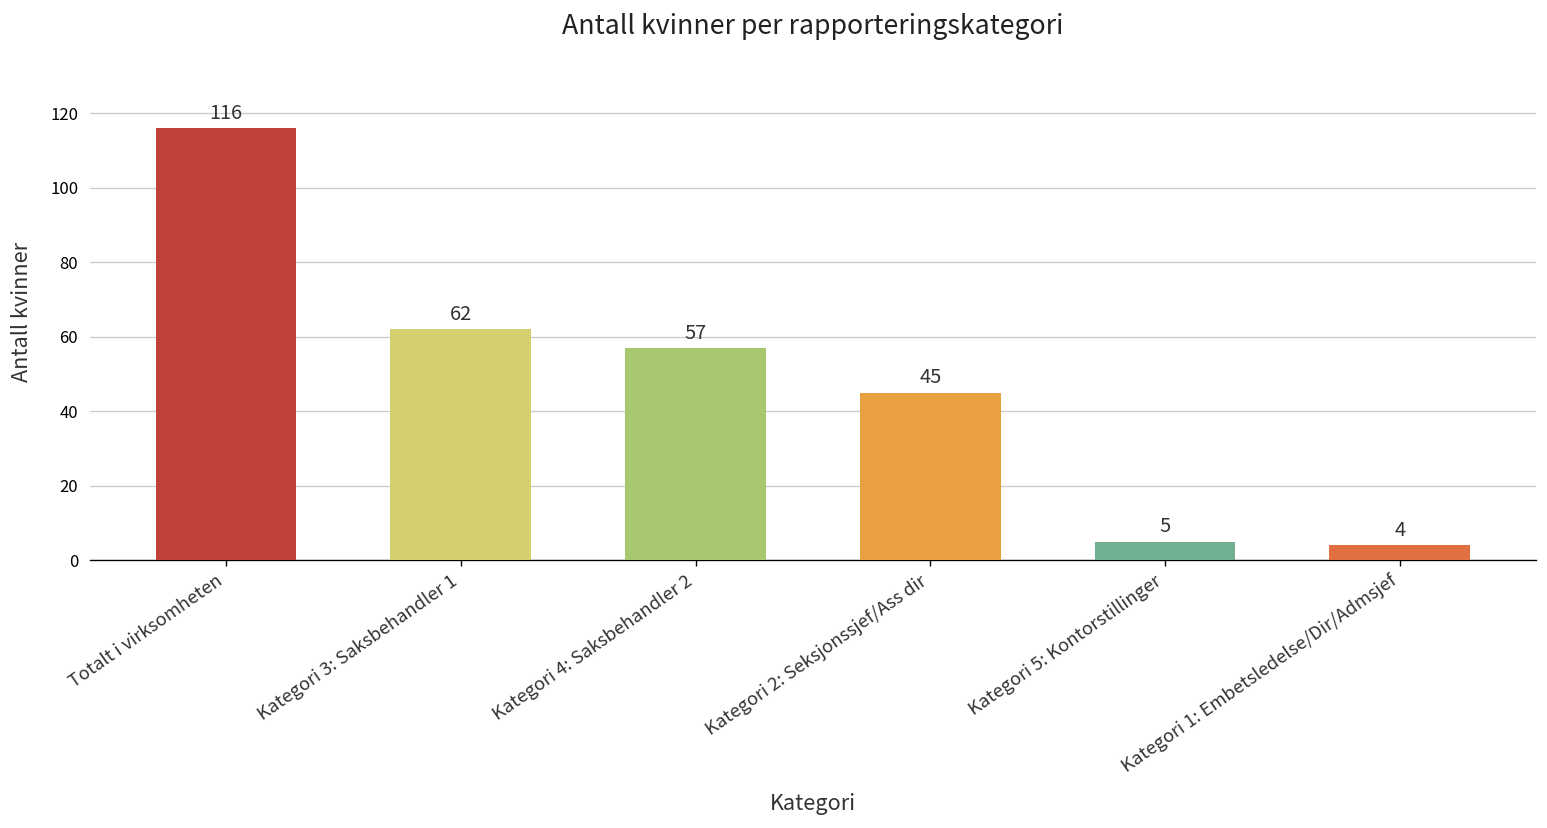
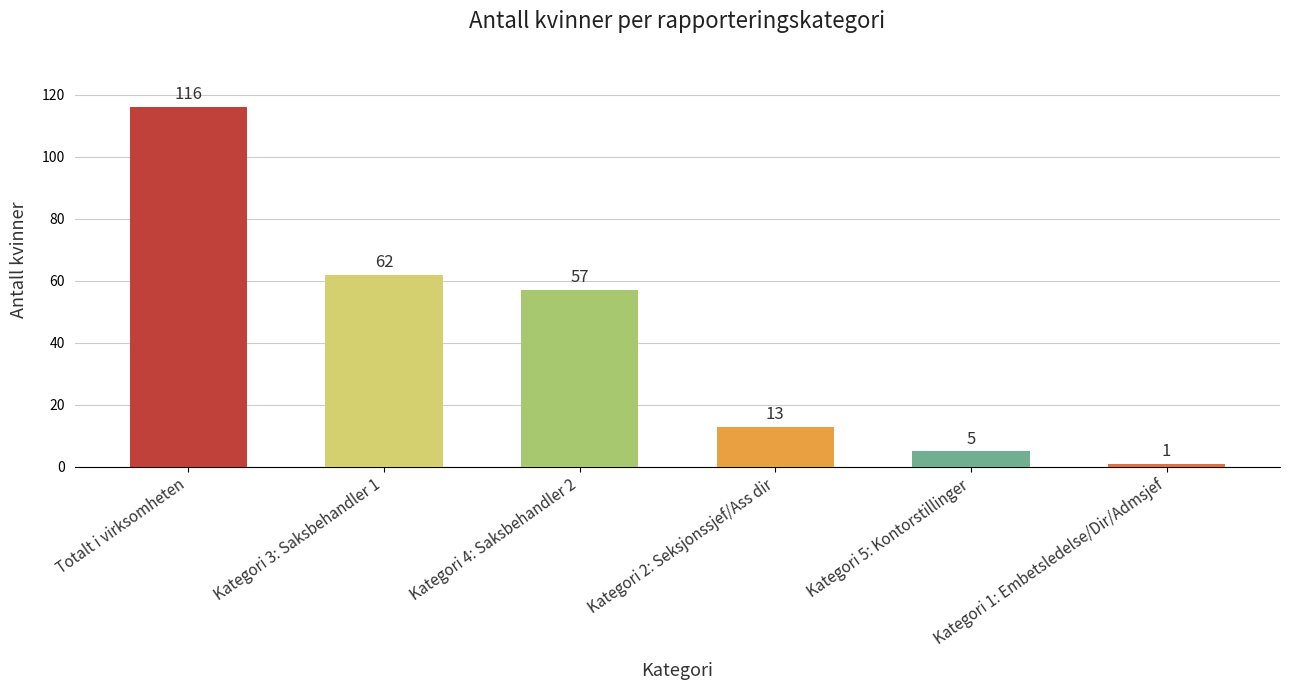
  {
    "Totalt i virksomheten": 116,
    "Kategori 3: Saksbehandler 1": 62,
    "Kategori 4: Saksbehandler 2": 57,
-   "Kategori 2: Seksjonssjef/Ass dir": 45,
+   "Kategori 2: Seksjonssjef/Ass dir": 13,
    "Kategori 5: Kontorstillinger": 5,
-   "Kategori 1: Embetsledelse/Dir/Admsjef": 4
+   "Kategori 1: Embetsledelse/Dir/Admsjef": 1
  }
